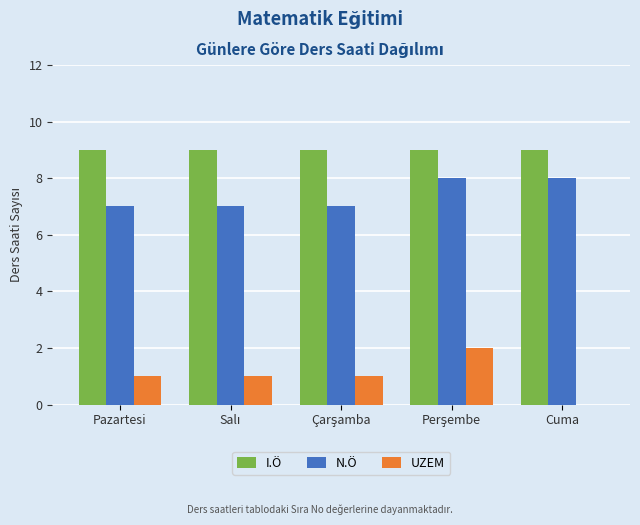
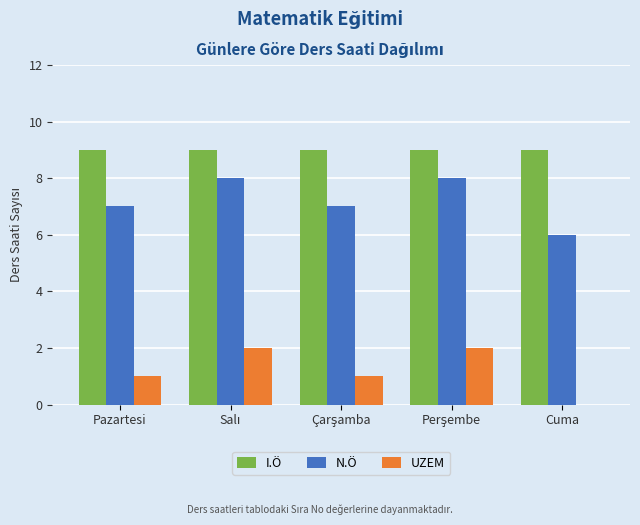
  {
    "I.Ö": {
      "Pazartesi": 9,
      "Salı": 9,
      "Çarşamba": 9,
      "Perşembe": 9,
      "Cuma": 9
    },
    "N.Ö": {
      "Pazartesi": 7,
-     "Salı": 7,
+     "Salı": 8,
      "Çarşamba": 7,
      "Perşembe": 8,
-     "Cuma": 8
+     "Cuma": 6
    },
    "UZEM": {
      "Pazartesi": 1,
-     "Salı": 1,
+     "Salı": 2,
      "Çarşamba": 1,
      "Perşembe": 2,
      "Cuma": 0
    }
  }
